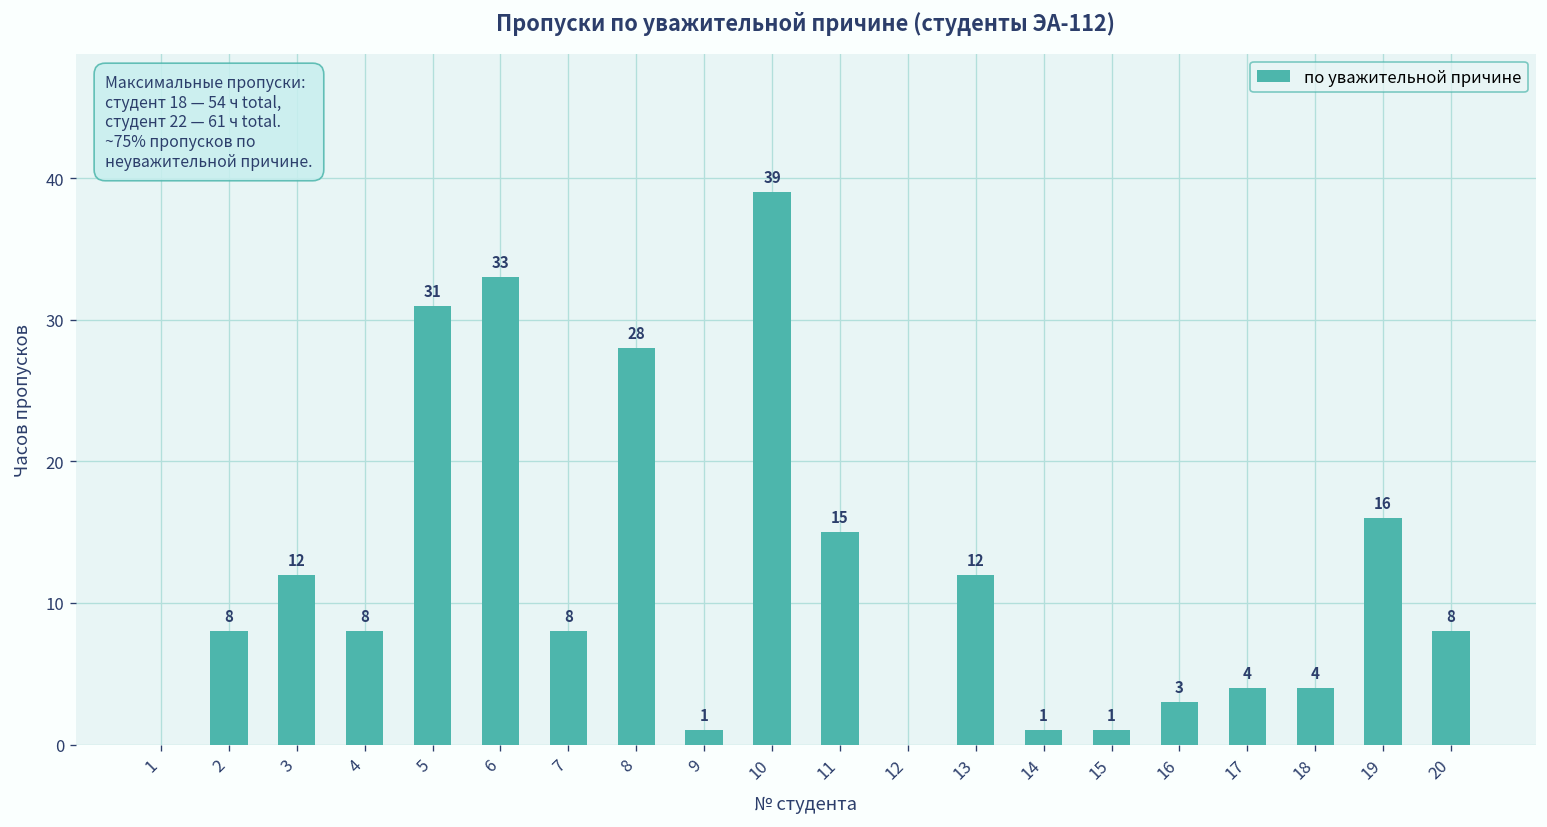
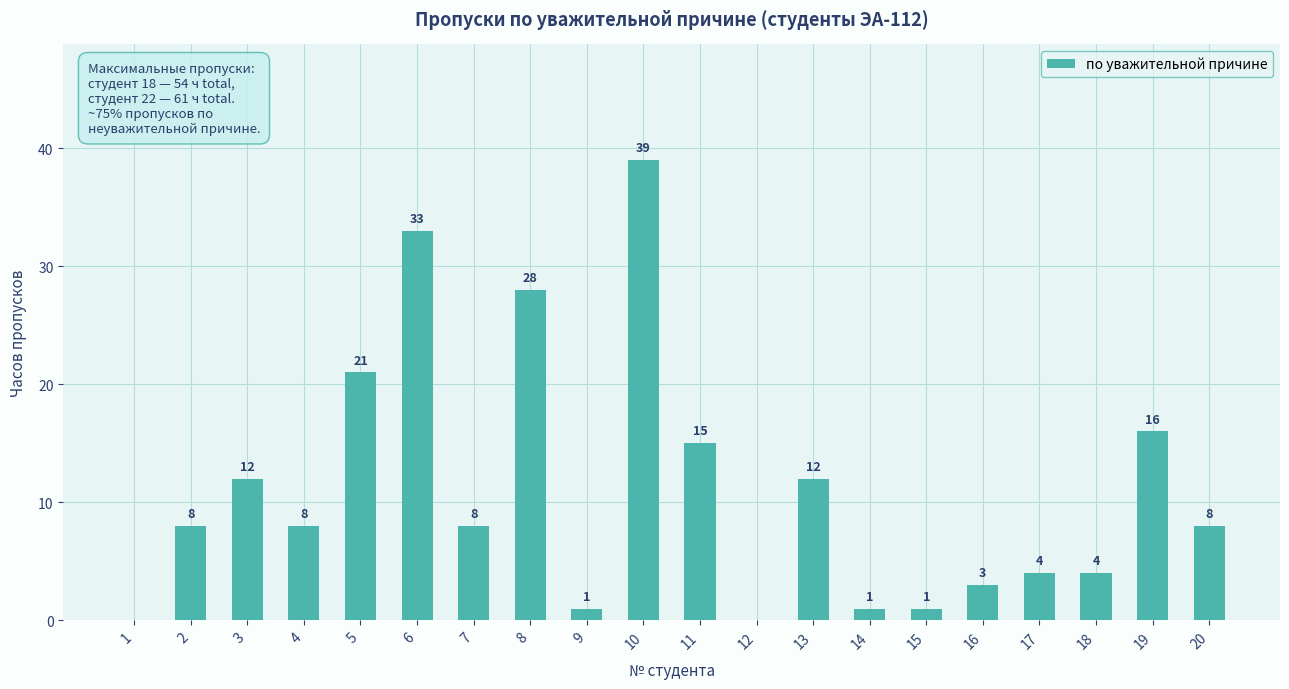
  {
    "2": 8,
    "3": 12,
    "4": 8,
-   "5": 31,
+   "5": 21,
    "6": 33,
    "7": 8,
    "8": 28,
    "9": 1,
    "10": 39,
    "11": 15,
    "13": 12,
    "14": 1,
    "15": 1,
    "16": 3,
    "17": 4,
    "18": 4,
    "19": 16,
    "20": 8
  }
